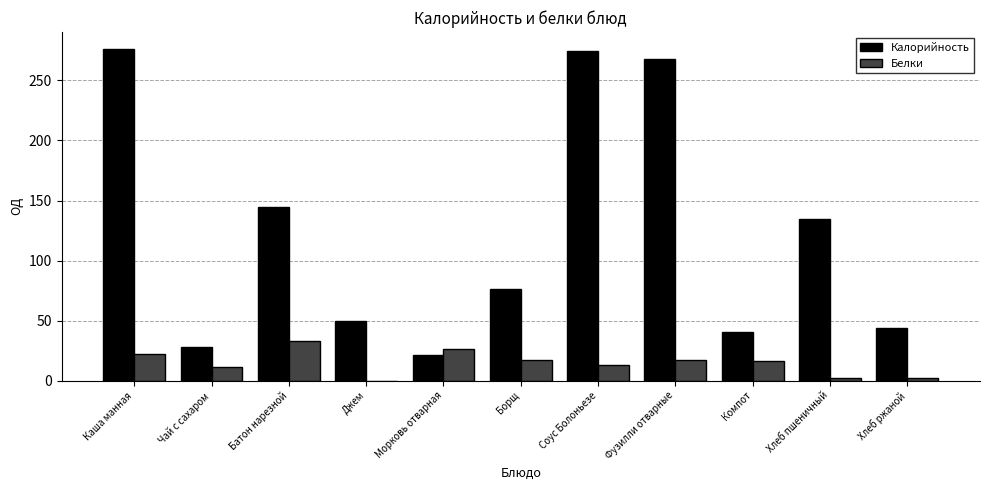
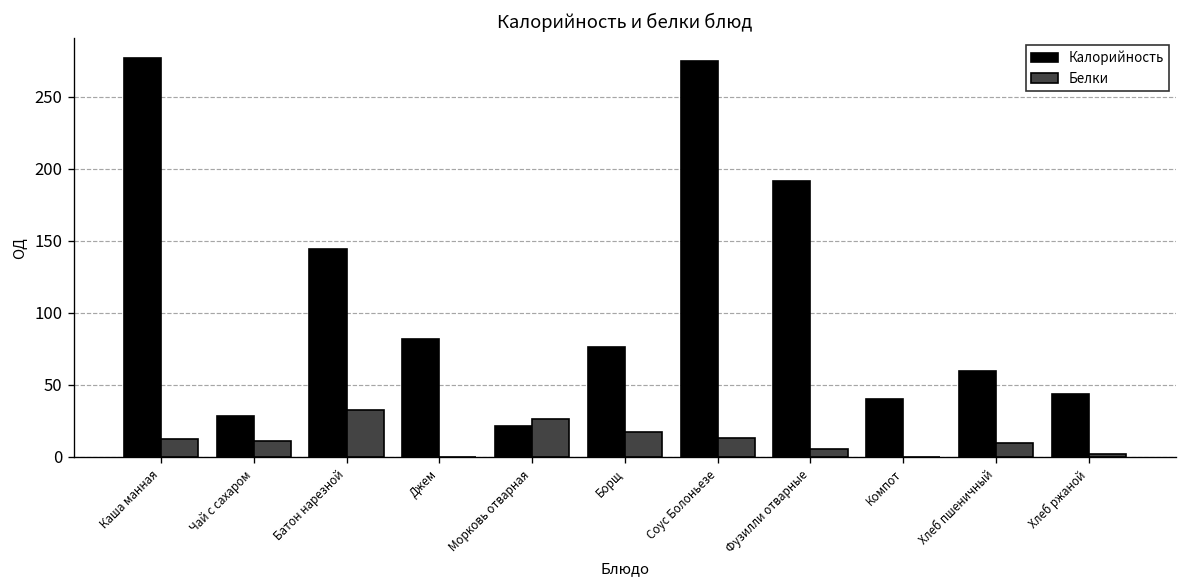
  {
    "Калорийность": {
      "Каша манная": 276,
      "Чай с сахаром": 28,
      "Батон нарезной": 145,
-     "Джем": 50,
+     "Джем": 82,
      "Морковь отварная": 21,
      "Борщ": 76,
      "Соус Болоньезе": 275,
-     "Фузилли отварные": 268,
+     "Фузилли отварные": 191,
      "Компот": 40,
-     "Хлеб пшеничный": 135,
+     "Хлеб пшеничный": 60,
      "Хлеб ржаной": 44
    },
    "Белки": {
-     "Каша манная": 23,
+     "Каша манная": 12,
      "Чай с сахаром": 11,
      "Батон нарезной": 33,
      "Джем": 0,
      "Морковь отварная": 27,
      "Борщ": 17,
      "Соус Болоньезе": 13,
-     "Фузилли отварные": 17,
-     "Компот": 17,
-     "Хлеб пшеничный": 2
+     "Фузилли отварные": 6,
+     "Компот": 0,
+     "Хлеб пшеничный": 10
    }
  }
